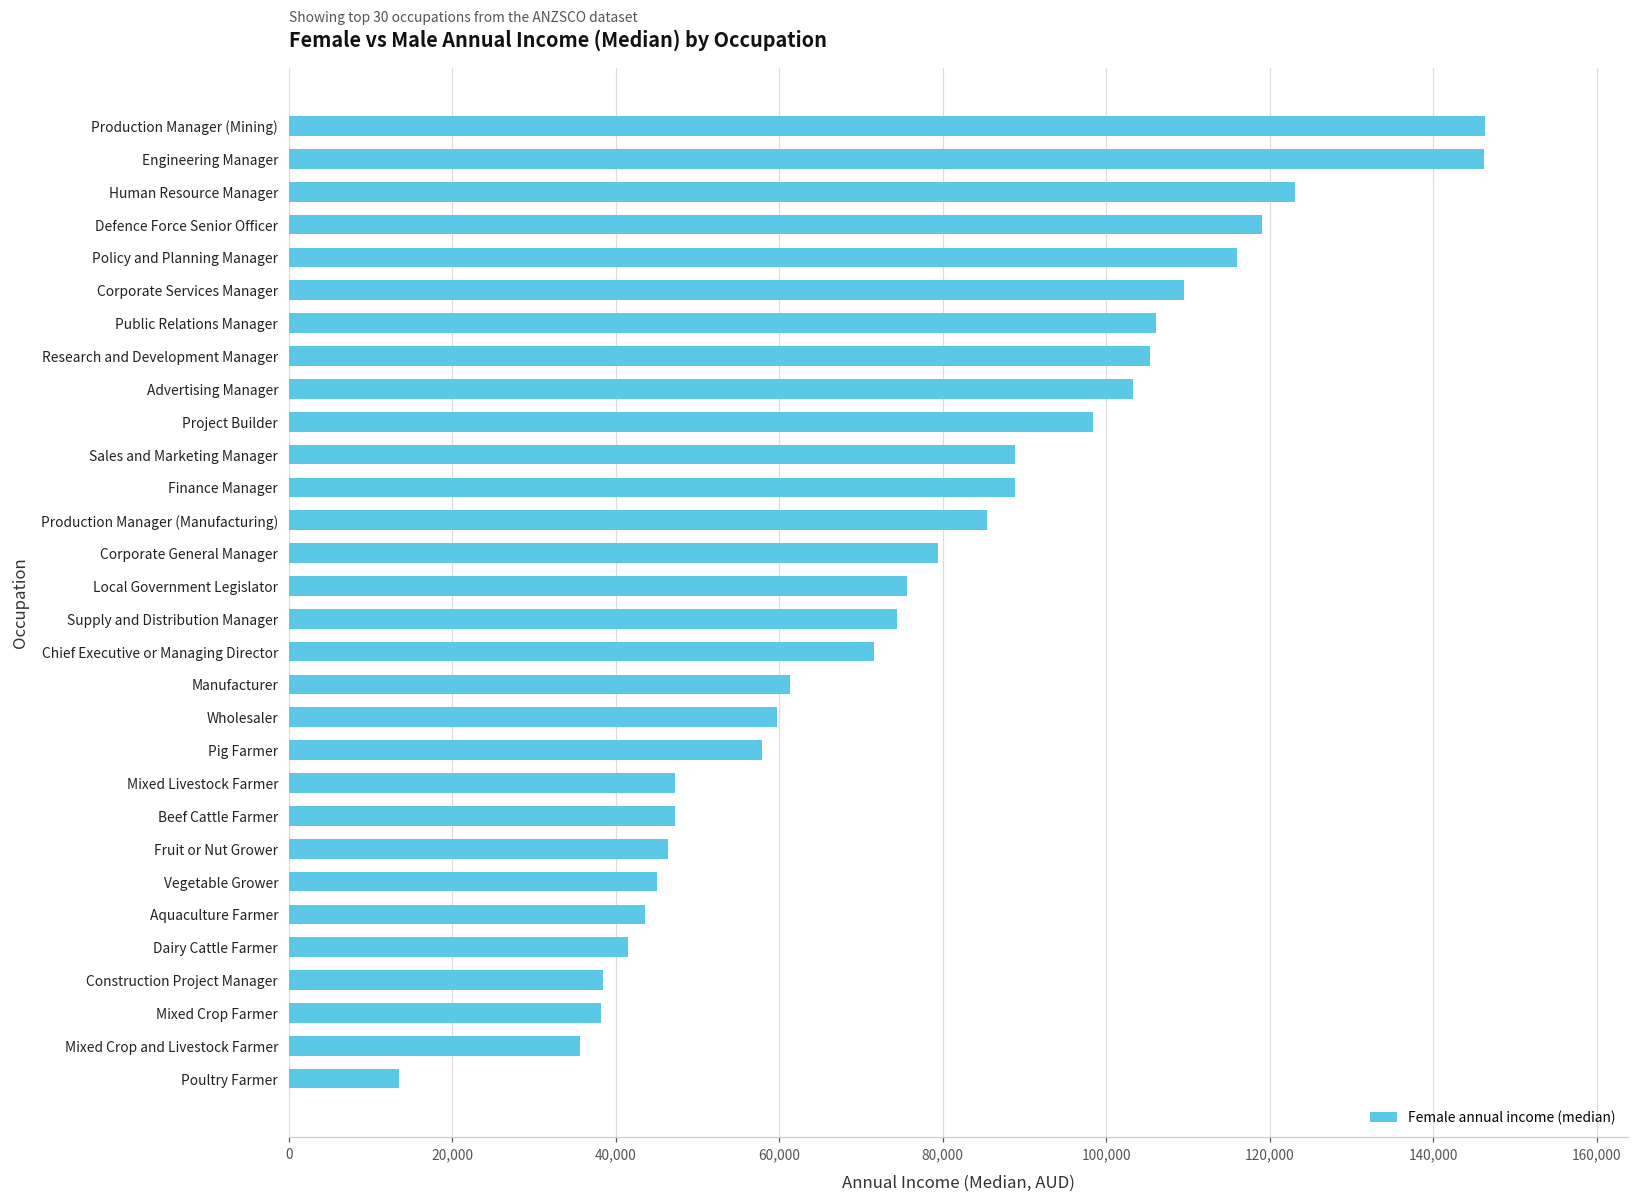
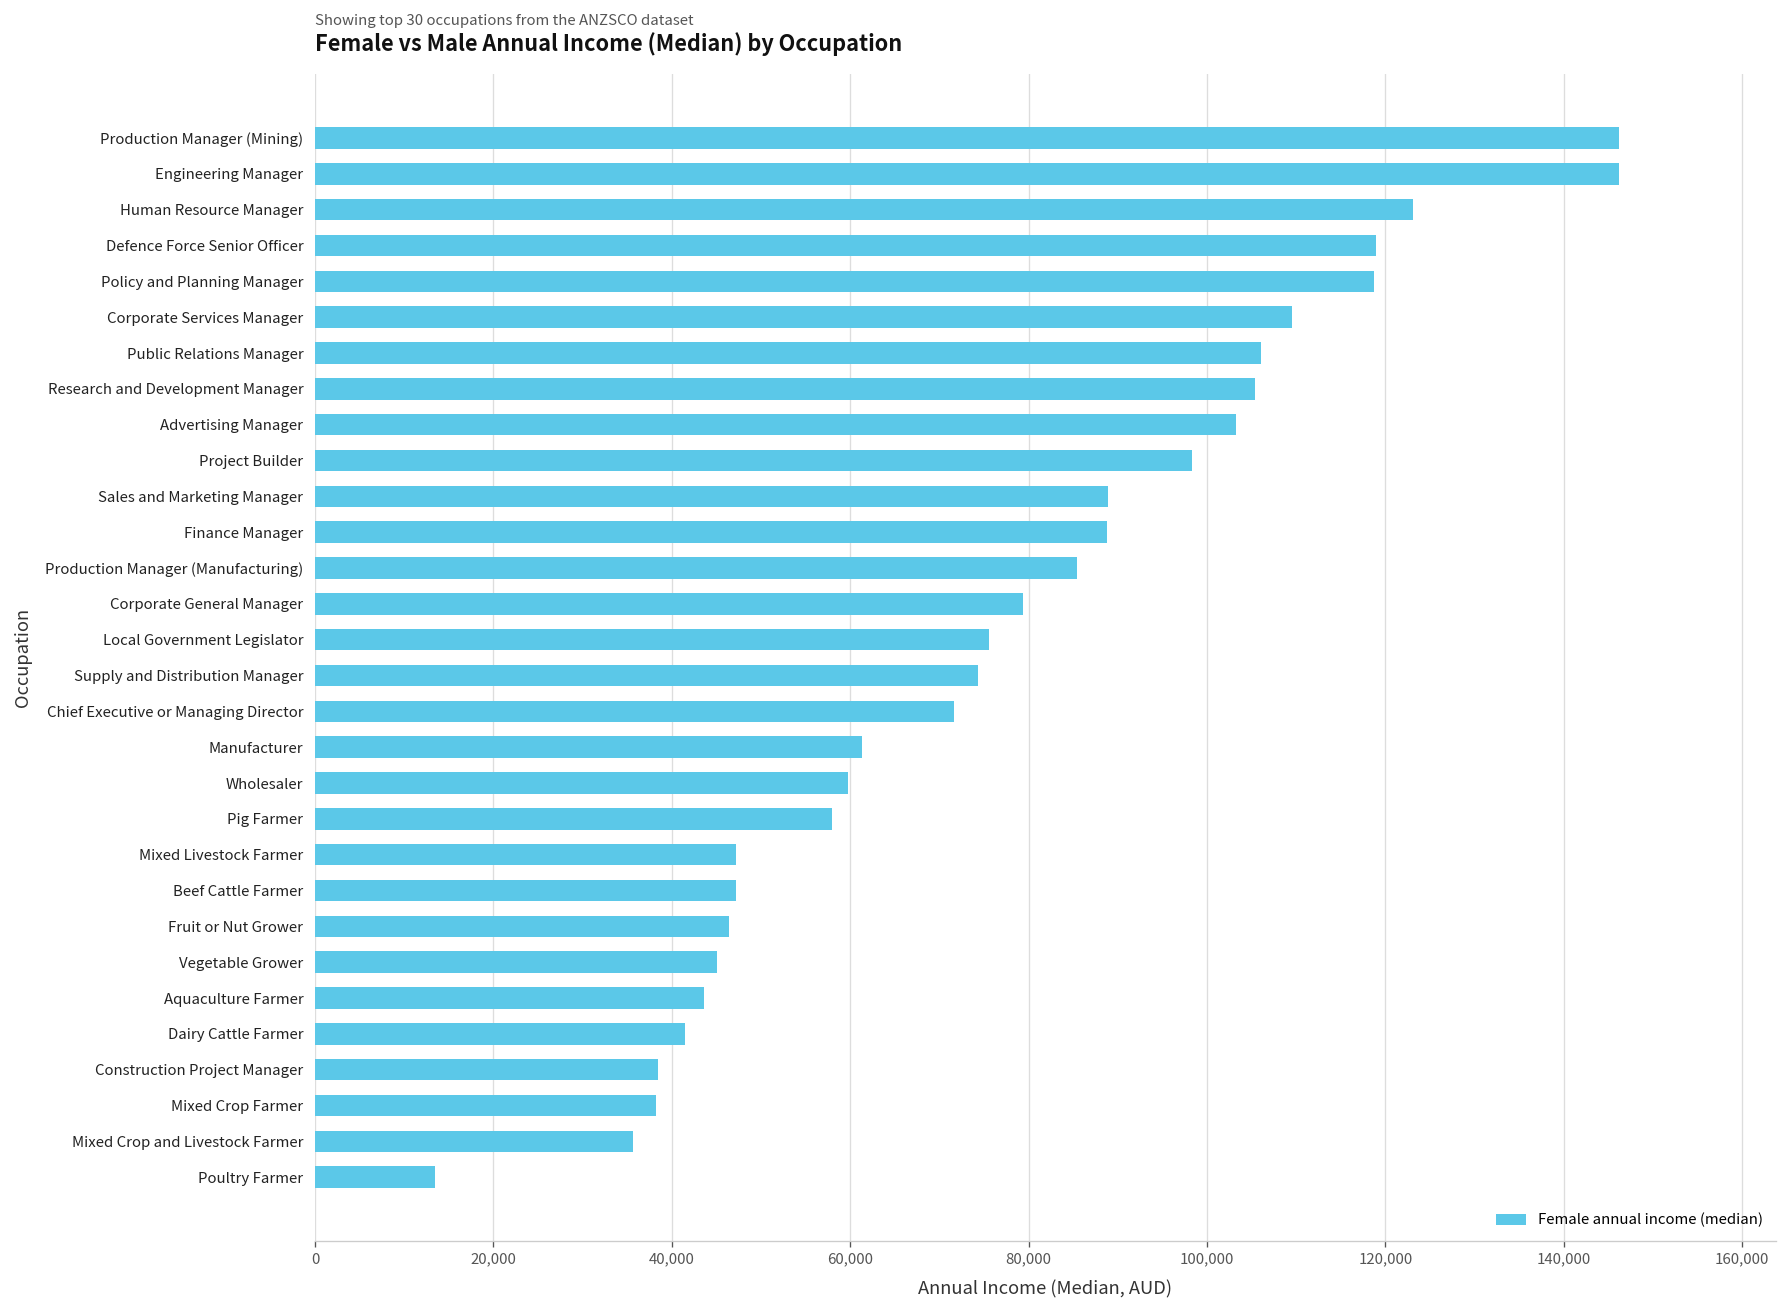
  {
    "Production Manager (Mining)": "146,000",
    "Engineering Manager": "146,000",
    "Human Resource Manager": "123,000",
    "Defence Force Senior Officer": "119,000",
-   "Policy and Planning Manager": "116,000",
+   "Policy and Planning Manager": "119,000",
    "Corporate Services Manager": "109,000",
    "Public Relations Manager": "106,000",
    "Research and Development Manager": "105,000",
    "Advertising Manager": "103,000",
    "Project Builder": "98,000",
    "Sales and Marketing Manager": "89,000",
    "Finance Manager": "89,000",
    "Production Manager (Manufacturing)": "85,000",
    "Corporate General Manager": "79,000",
    "Local Government Legislator": "76,000",
    "Supply and Distribution Manager": "74,000",
    "Chief Executive or Managing Director": "72,000",
    "Manufacturer": "61,000",
    "Wholesaler": "60,000",
    "Pig Farmer": "58,000",
    "Mixed Livestock Farmer": "47,000",
    "Beef Cattle Farmer": "47,000",
    "Fruit or Nut Grower": "46,000",
    "Vegetable Grower": "45,000",
    "Aquaculture Farmer": "44,000",
    "Dairy Cattle Farmer": "41,000",
    "Construction Project Manager": "38,000",
    "Mixed Crop Farmer": "38,000",
    "Mixed Crop and Livestock Farmer": "36,000",
    "Poultry Farmer": "13,000"
  }
